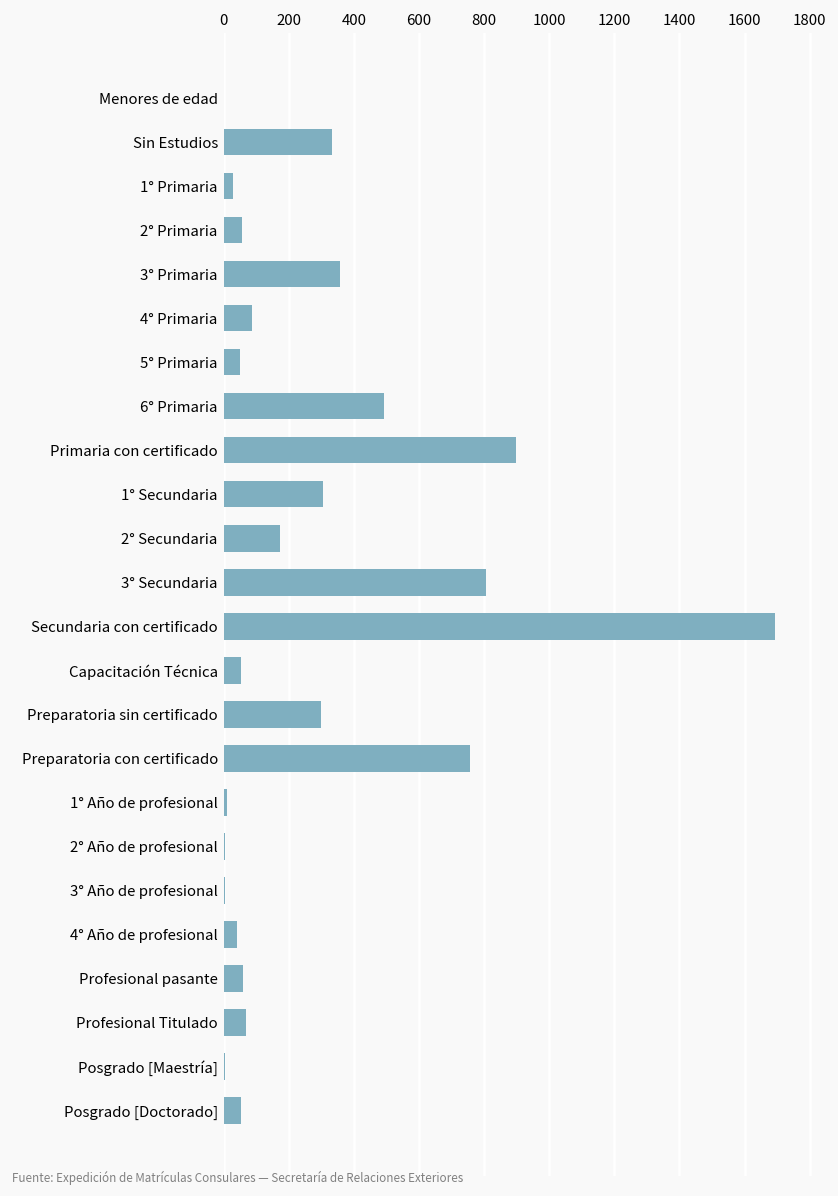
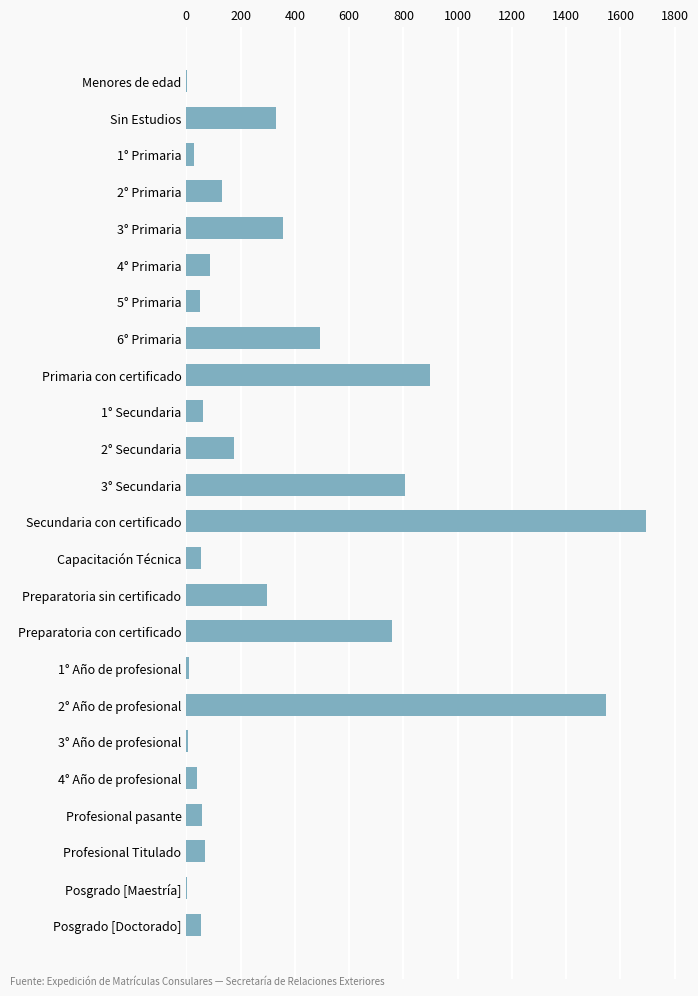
  {
    "Sin Estudios": 330,
    "1° Primaria": 30,
-   "2° Primaria": 60,
+   "2° Primaria": 130,
    "3° Primaria": 360,
    "4° Primaria": 90,
    "5° Primaria": 50,
    "6° Primaria": 490,
    "Primaria con certificado": 900,
-   "1° Secundaria": 310,
+   "1° Secundaria": 60,
    "2° Secundaria": 170,
    "3° Secundaria": 810,
    "Secundaria con certificado": 1690,
    "Capacitación Técnica": 50,
    "Preparatoria sin certificado": 300,
    "Preparatoria con certificado": 760,
-   "2° Año de profesional": 10,
+   "2° Año de profesional": 1550,
    "4° Año de profesional": 40,
    "Profesional pasante": 60,
    "Profesional Titulado": 70,
    "Posgrado [Doctorado]": 50
  }
